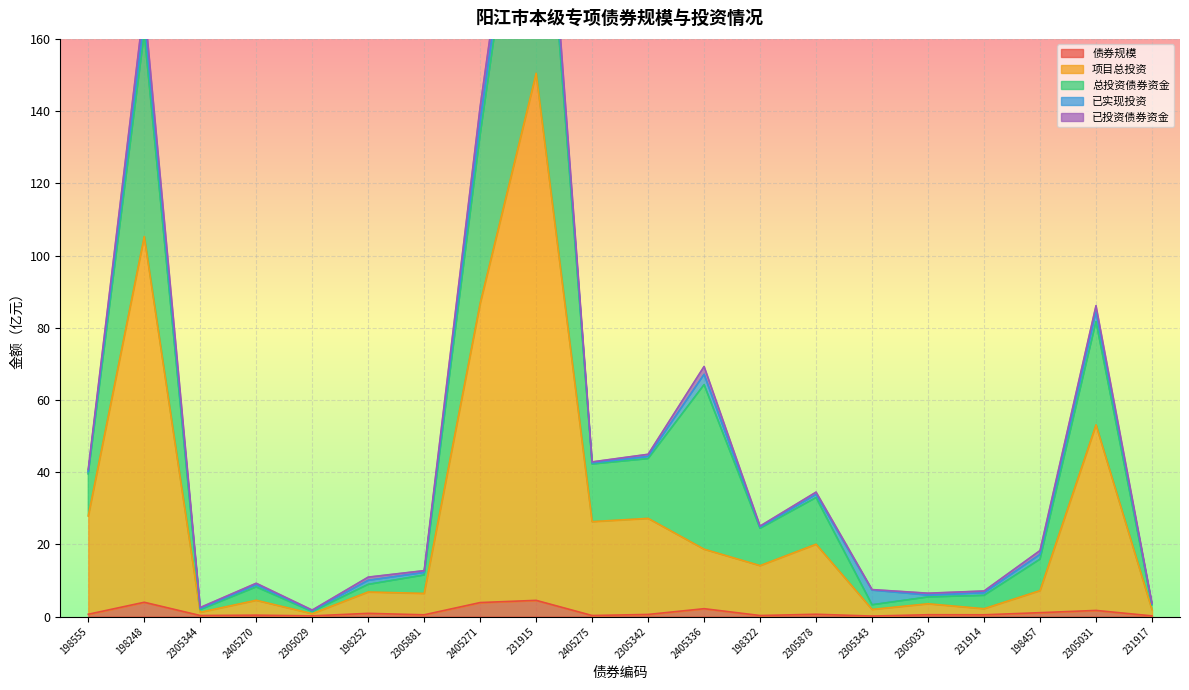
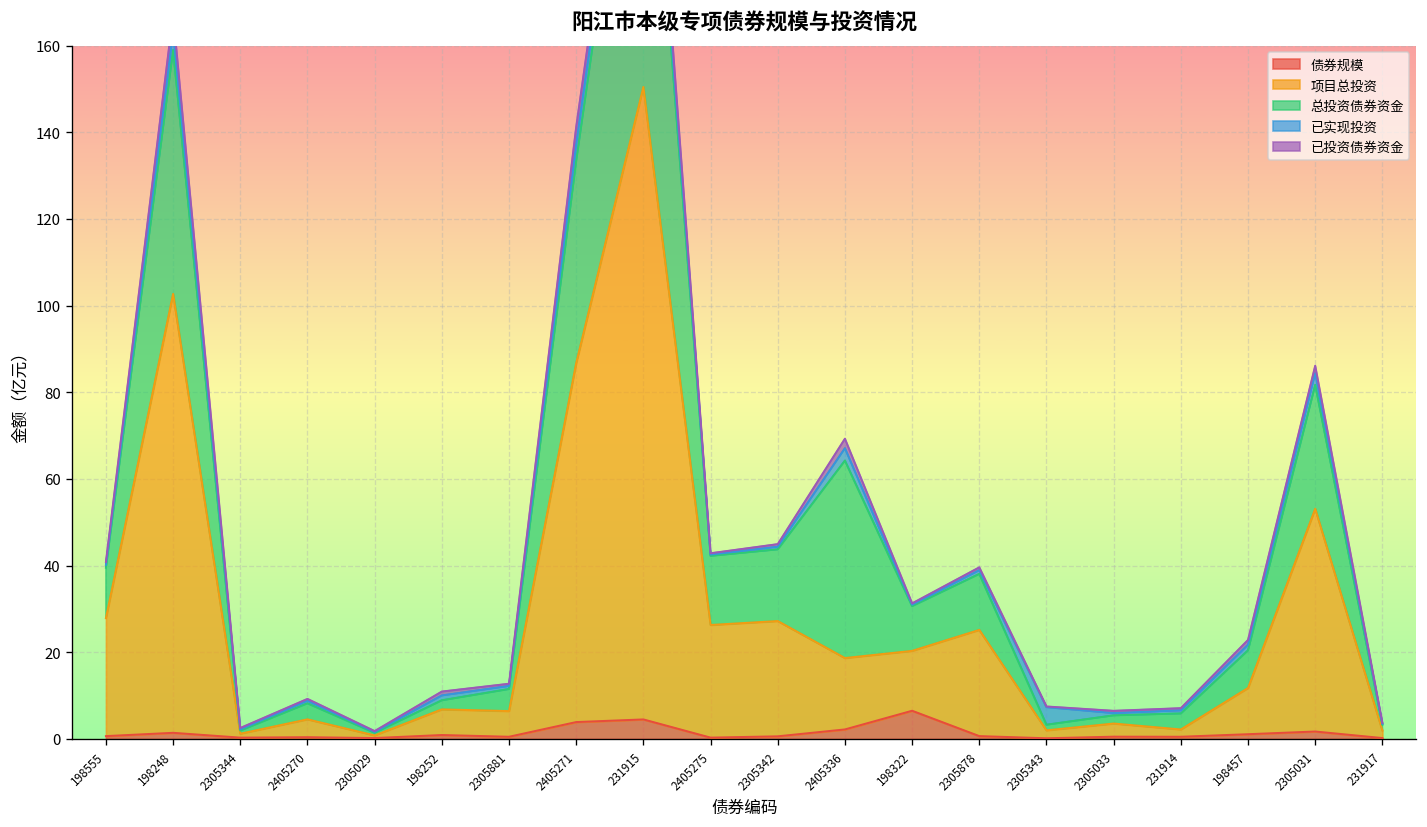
  {
    "债券规模": {
      "198555": 1,
-     "198248": 4,
+     "198248": 1,
      "2305344": 0,
      "2405270": 0,
      "198252": 1,
      "2305881": 1,
      "2405271": 4,
      "231915": 5,
      "2405275": 0,
      "2305342": 1,
      "2405336": 2,
-     "198322": 0,
+     "198322": 7,
      "2305878": 1,
      "2305343": 0,
      "2305033": 1,
      "231914": 1,
      "198457": 1,
      "2305031": 2,
      "231917": 0
    },
    "项目总投资": {
      "198555": 27,
      "198248": 101,
      "2305344": 1,
      "2405270": 4,
      "198252": 6,
      "2305881": 6,
      "2405271": 83,
      "231915": 146,
      "2405275": 26,
      "2305342": 27,
      "2405336": 16,
      "198322": 14,
-     "2305878": 19,
+     "2305878": 25,
      "2305343": 2,
      "2305033": 3,
      "231914": 2,
-     "198457": 6,
+     "198457": 11,
      "2305031": 51,
      "231917": 2
    },
    "总投资债券资金": {
      "198252": 2,
      "2305881": 5,
      "2405271": 47,
      "2405336": 46,
      "2305878": 13,
      "2305343": 1,
      "231914": 4,
      "198457": 9,
      "2305031": 29
    },
    "已实现投资": {
      "198252": 1,
      "2405271": 4,
      "2405336": 3,
      "198457": 1,
      "2305031": 3
    },
    "已投资债券资金": {
      "198252": 1,
      "2405271": 4,
      "2405336": 2,
      "198457": 1,
      "2305031": 2
    }
  }
